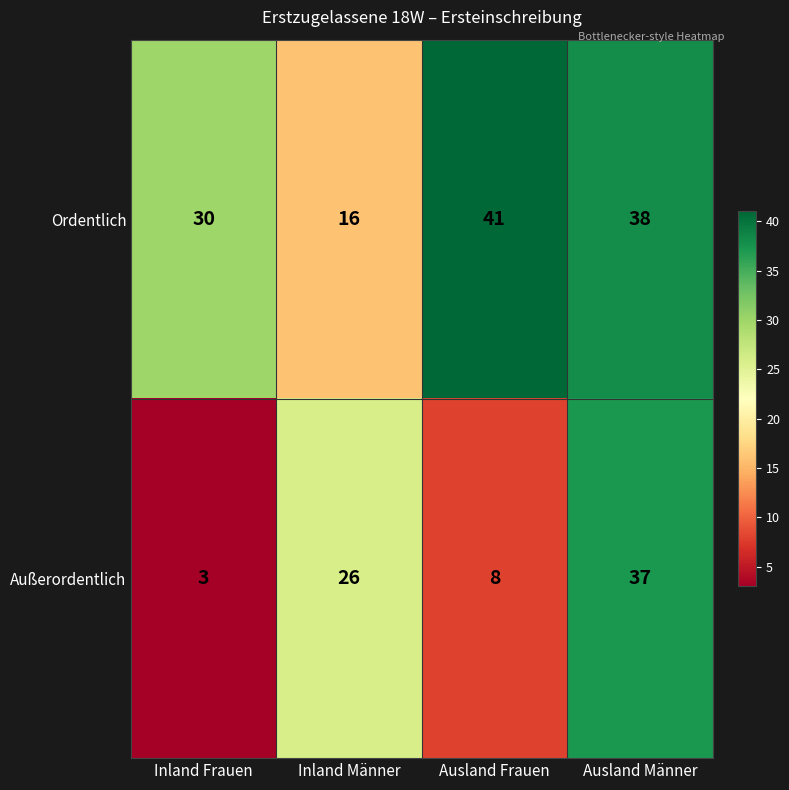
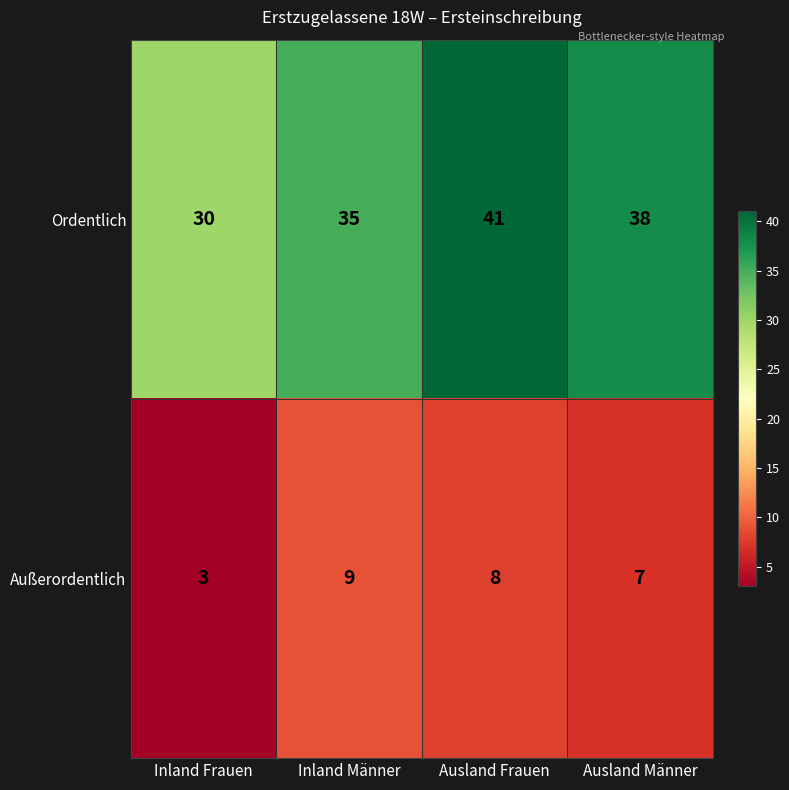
  {
    "Ordentlich": {
      "Inland Frauen": 30,
-     "Inland Männer": 16,
+     "Inland Männer": 35,
      "Ausland Frauen": 41,
      "Ausland Männer": 38
    },
    "Außerordentlich": {
      "Inland Frauen": 3,
-     "Inland Männer": 26,
+     "Inland Männer": 9,
      "Ausland Frauen": 8,
-     "Ausland Männer": 37
+     "Ausland Männer": 7
    }
  }
